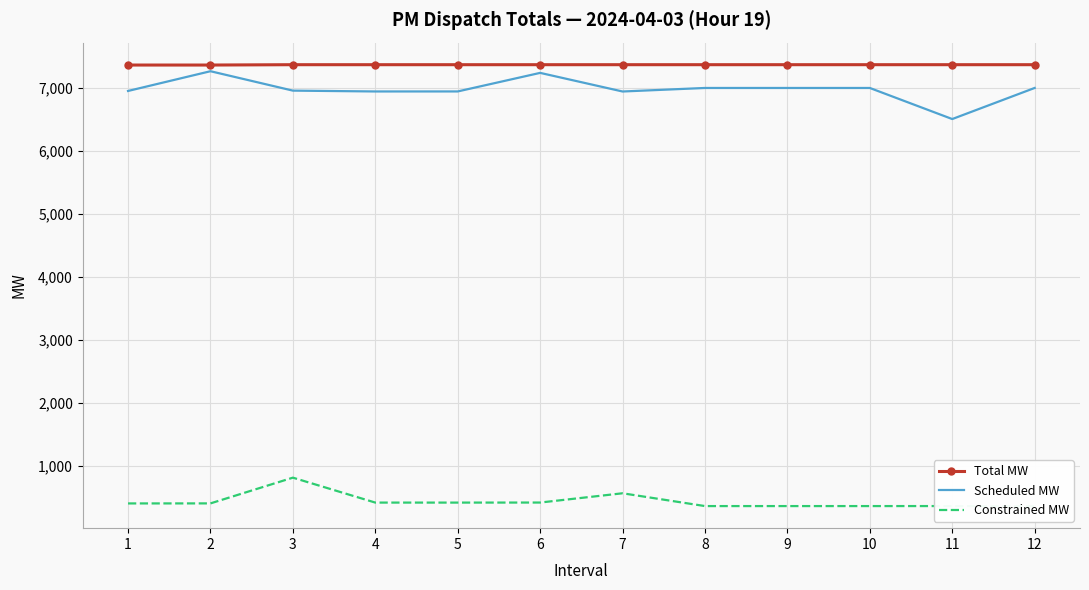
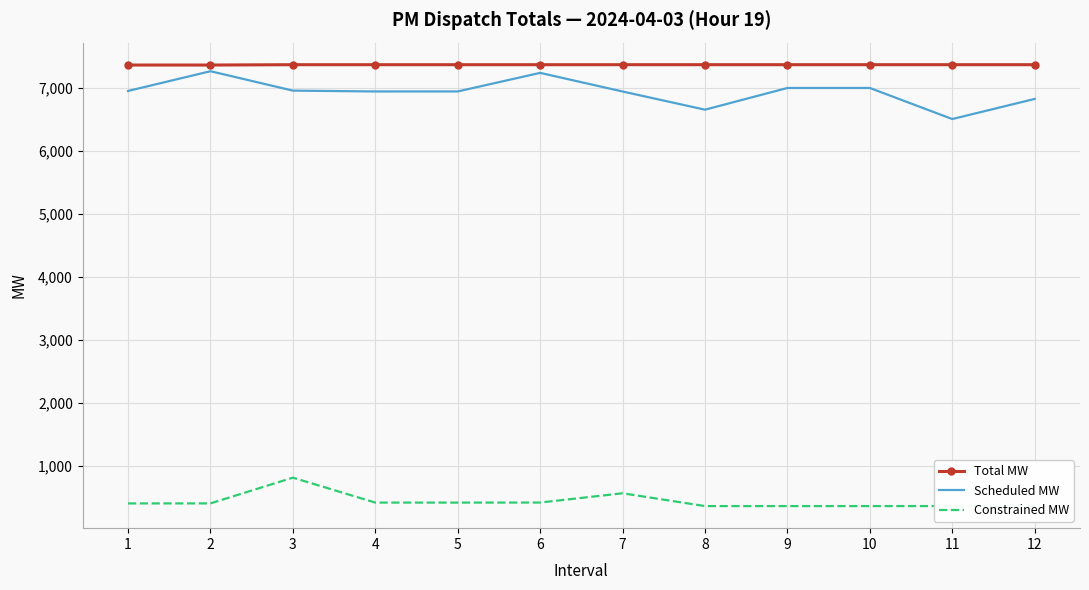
  {
    "Total MW": {
      "1": "7,400",
      "2": "7,400",
      "3": "7,400",
      "4": "7,400",
      "5": "7,400",
      "6": "7,400",
      "7": "7,400",
      "8": "7,400",
      "9": "7,400",
      "10": "7,400",
      "11": "7,400",
      "12": "7,400"
    },
    "Scheduled MW": {
      "1": "6,900",
      "2": "7,300",
      "3": "7,000",
      "4": "6,900",
      "5": "6,900",
      "6": "7,200",
      "7": "6,900",
-     "8": "7,000",
+     "8": "6,600",
      "9": "7,000",
      "10": "7,000",
      "11": "6,500",
-     "12": "7,000"
+     "12": "6,800"
    },
    "Constrained MW": {
      "1": "400",
      "2": "400",
      "3": "800",
      "4": "400",
      "5": "400",
      "6": "400",
      "7": "600",
      "8": "400",
      "9": "400",
      "10": "400"
    }
  }
